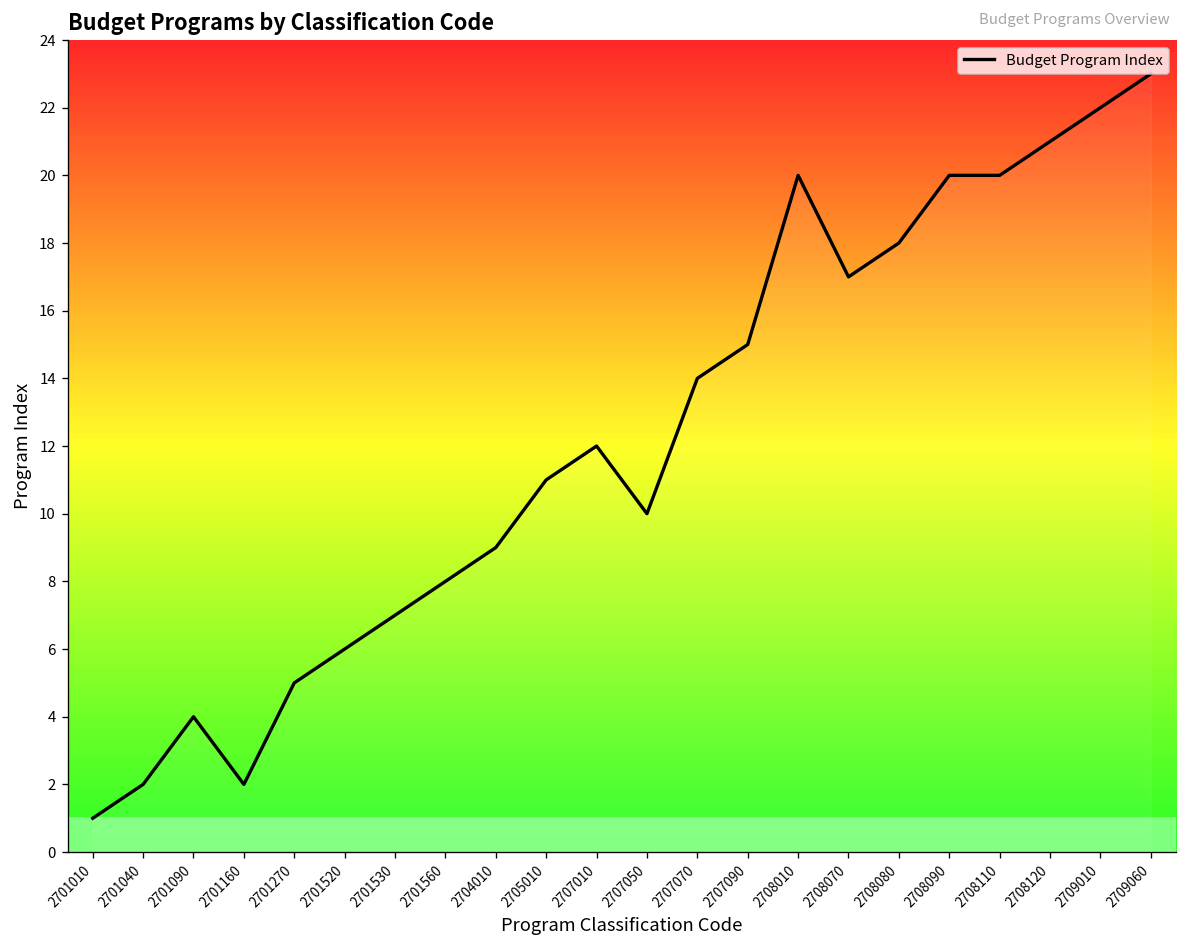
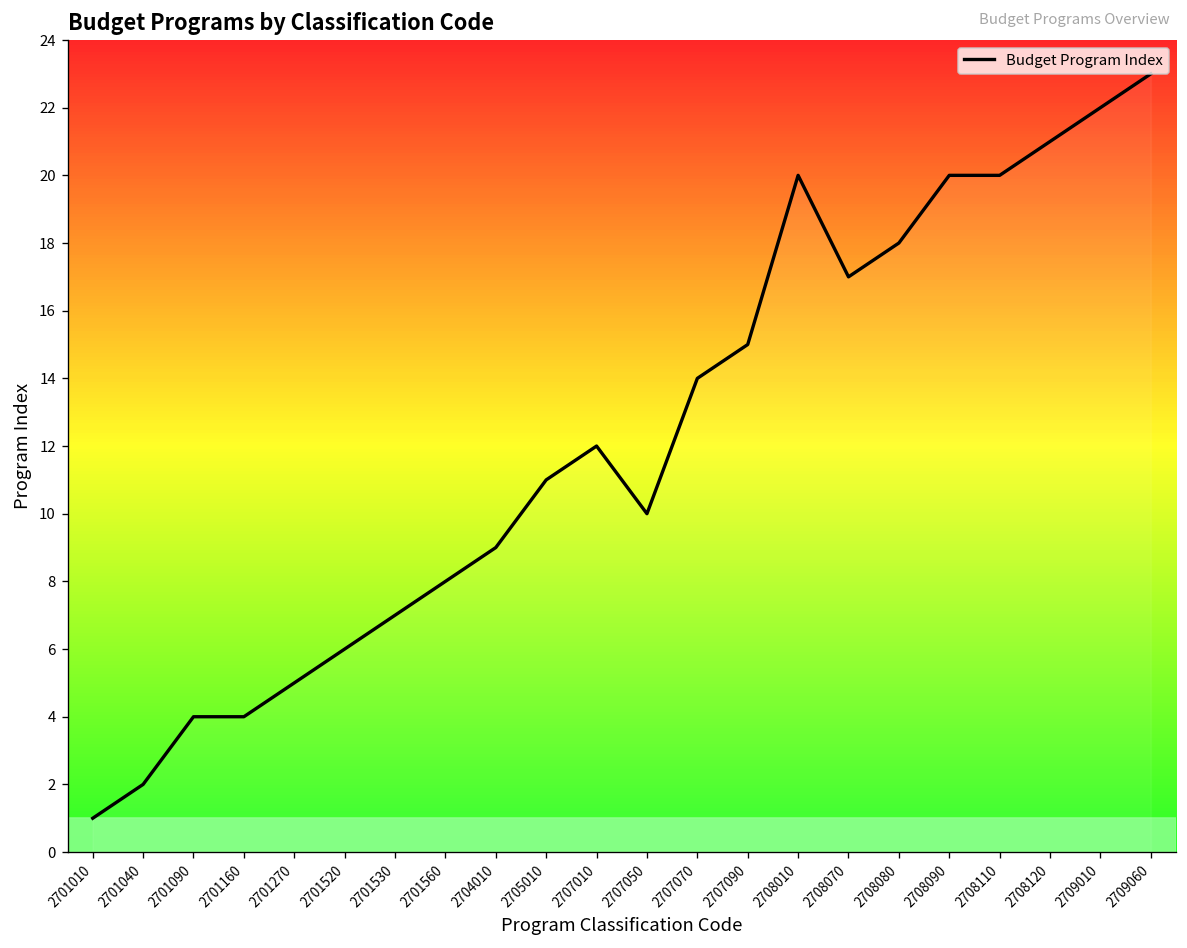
  {
    "2701040": 2,
    "2701090": 4,
-   "2701160": 2,
+   "2701160": 4,
    "2701270": 5,
    "2701520": 6,
    "2701530": 7,
    "2701560": 8,
    "2704010": 9,
    "2705010": 11,
    "2707010": 12,
    "2707050": 10,
    "2707070": 14,
    "2707090": 15,
    "2708010": 20,
    "2708070": 17,
    "2708080": 18,
    "2708090": 20,
    "2708110": 20,
    "2708120": 21,
    "2709010": 22
  }
